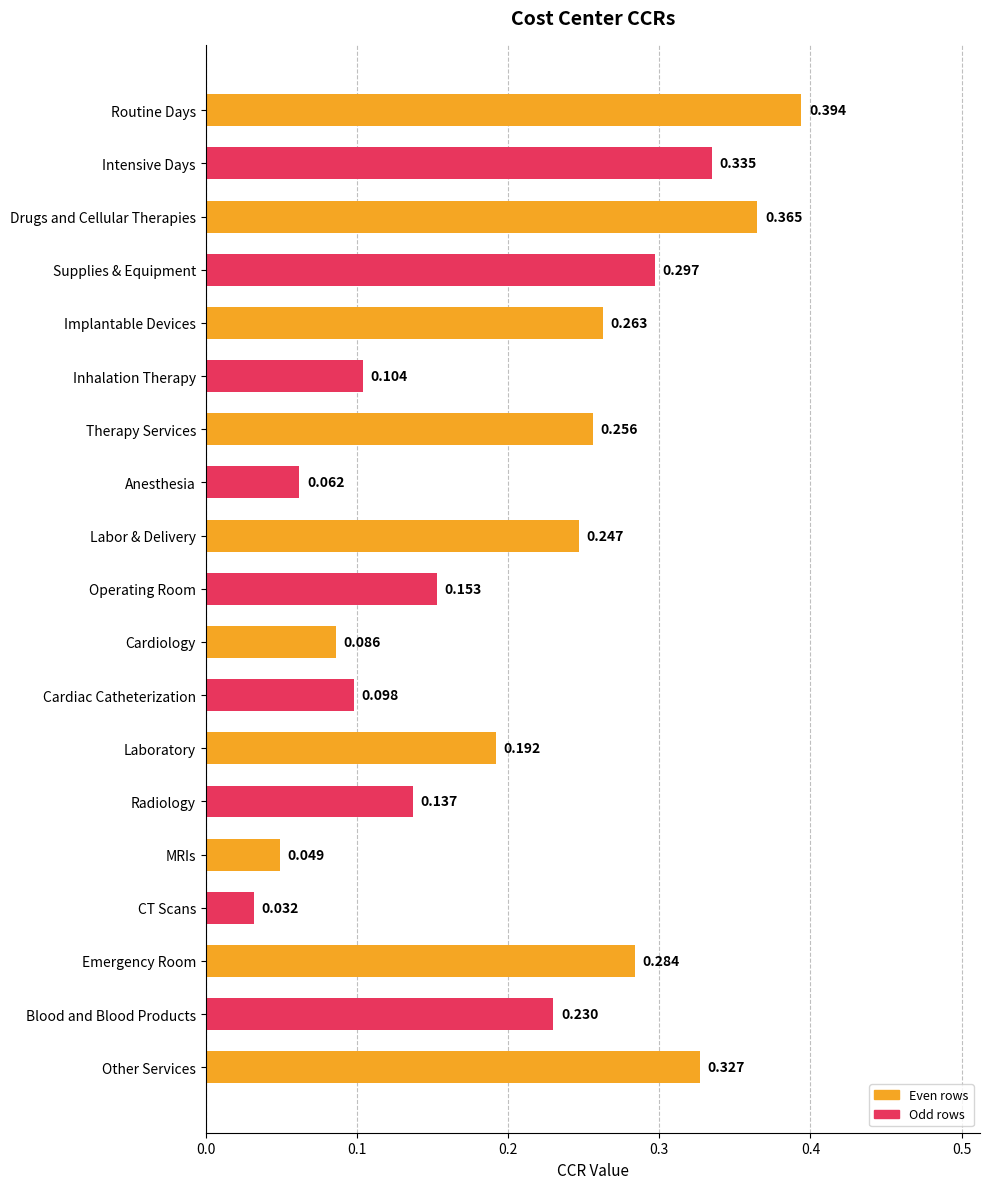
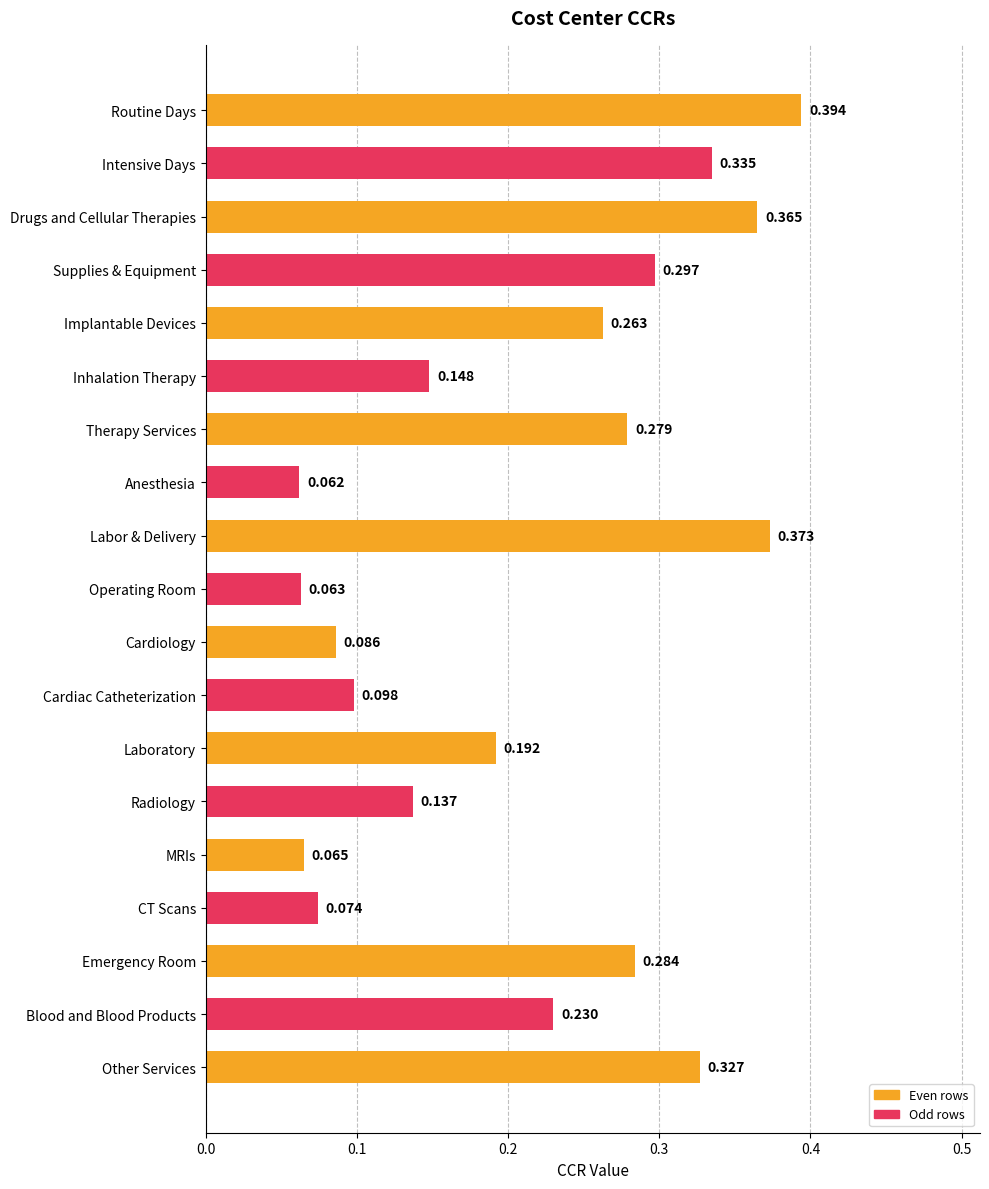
  {
    "Routine Days": 0.394,
    "Intensive Days": 0.335,
    "Drugs and Cellular Therapies": 0.365,
    "Supplies & Equipment": 0.297,
    "Implantable Devices": 0.263,
-   "Inhalation Therapy": 0.104,
-   "Therapy Services": 0.256,
+   "Inhalation Therapy": 0.148,
+   "Therapy Services": 0.279,
    "Anesthesia": 0.062,
-   "Labor & Delivery": 0.247,
-   "Operating Room": 0.153,
+   "Labor & Delivery": 0.373,
+   "Operating Room": 0.063,
    "Cardiology": 0.086,
    "Cardiac Catheterization": 0.098,
    "Laboratory": 0.192,
    "Radiology": 0.137,
-   "MRIs": 0.049,
-   "CT Scans": 0.032,
+   "MRIs": 0.065,
+   "CT Scans": 0.074,
    "Emergency Room": 0.284,
    "Blood and Blood Products": 0.230,
    "Other Services": 0.327
  }
